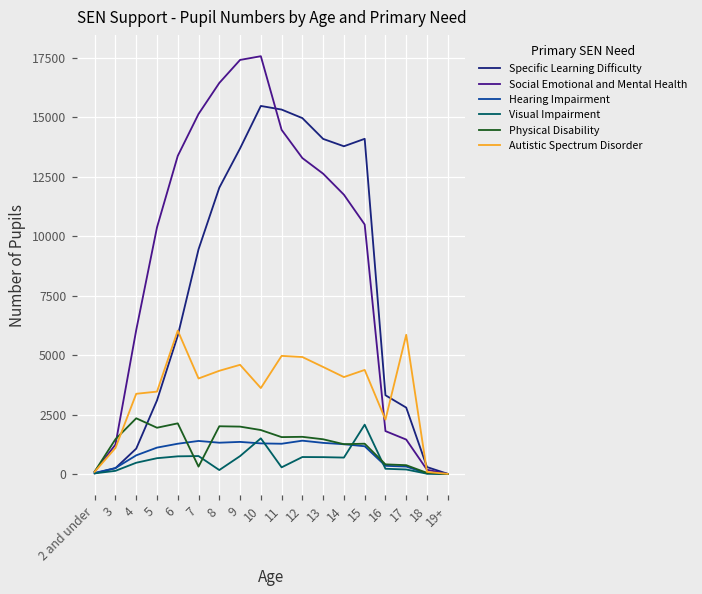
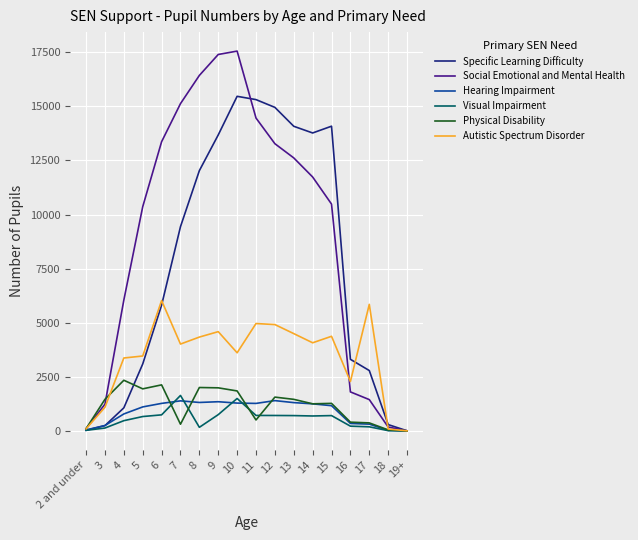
  {
    "Visual Impairment": {
      "4": 500,
      "5": 700,
      "6": 700,
-     "7": 800,
+     "7": 1600,
      "8": 200,
      "9": 800,
      "10": 1500,
-     "11": 300,
+     "11": 700,
      "12": 700,
      "13": 700,
      "14": 700,
-     "15": 2100,
+     "15": 700,
      "16": 200,
      "17": 200
    },
    "Physical Disability": {
      "3": 1500,
      "4": 2300,
      "5": 1900,
      "6": 2100,
      "7": 300,
      "8": 2000,
      "9": 2000,
      "10": 1800,
-     "11": 1600,
+     "11": 500,
      "12": 1600,
      "13": 1500
    },
    "Autistic Spectrum Disorder": {
      "3": 1100,
      "4": 3400,
      "5": 3500,
      "6": 6000,
      "7": 4000,
      "8": 4300,
      "9": 4600,
      "10": 3600,
      "11": 5000,
      "12": 4900,
      "13": 4500,
      "14": 4100,
      "15": 4400,
      "16": 2300,
      "17": 5900
    }
  }
